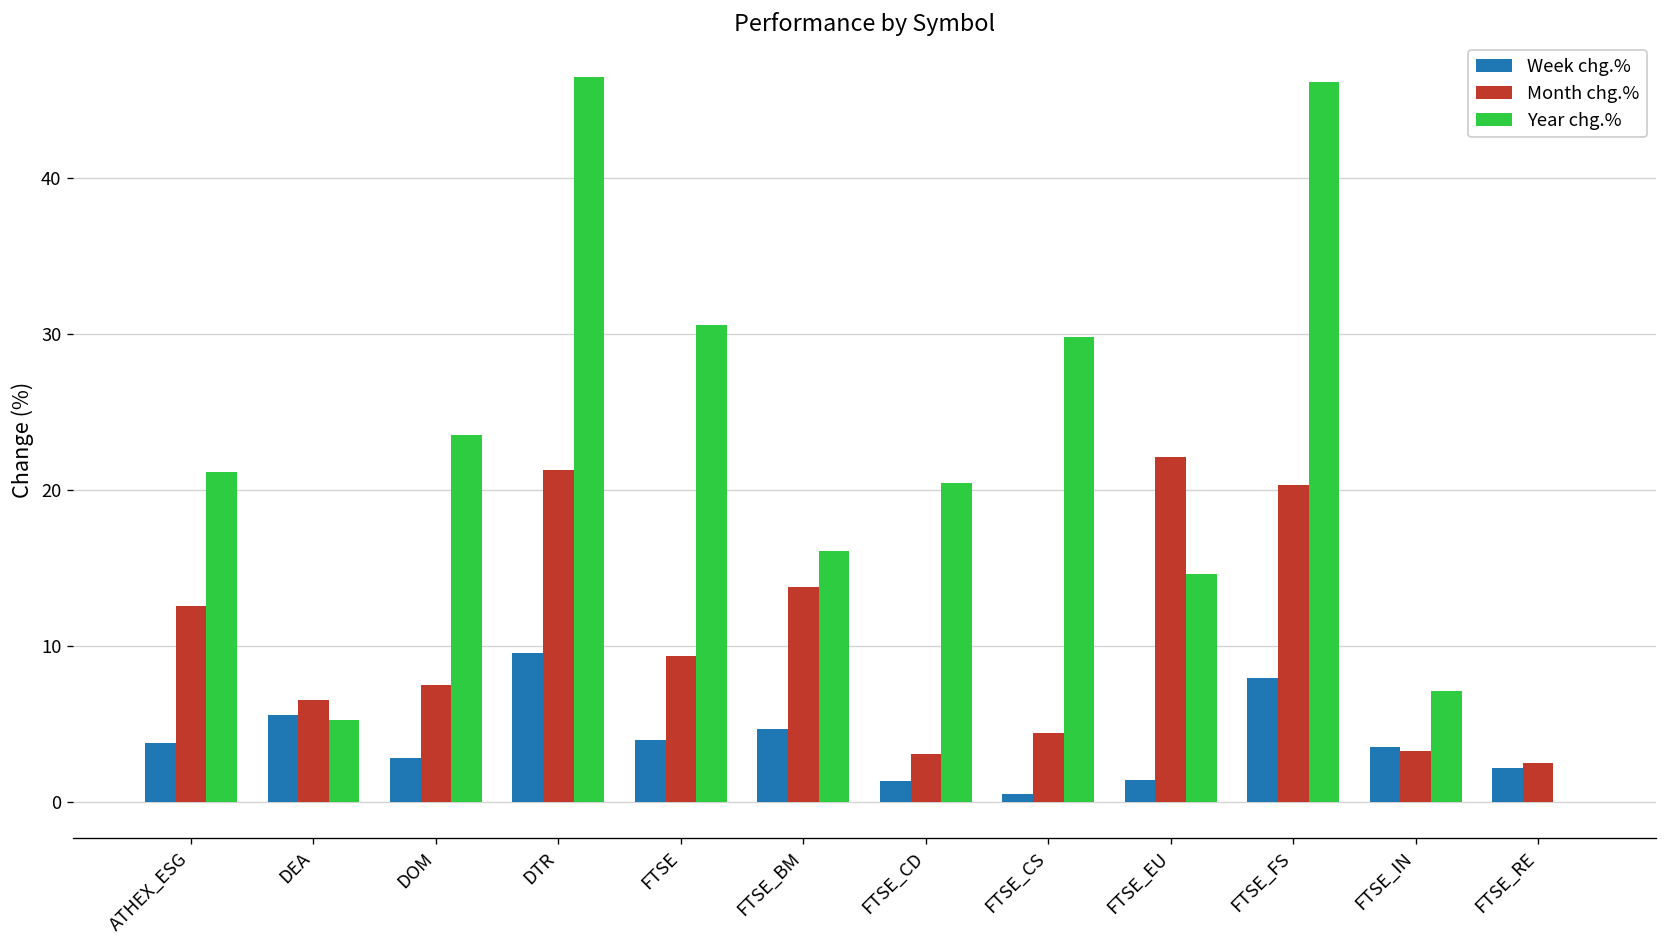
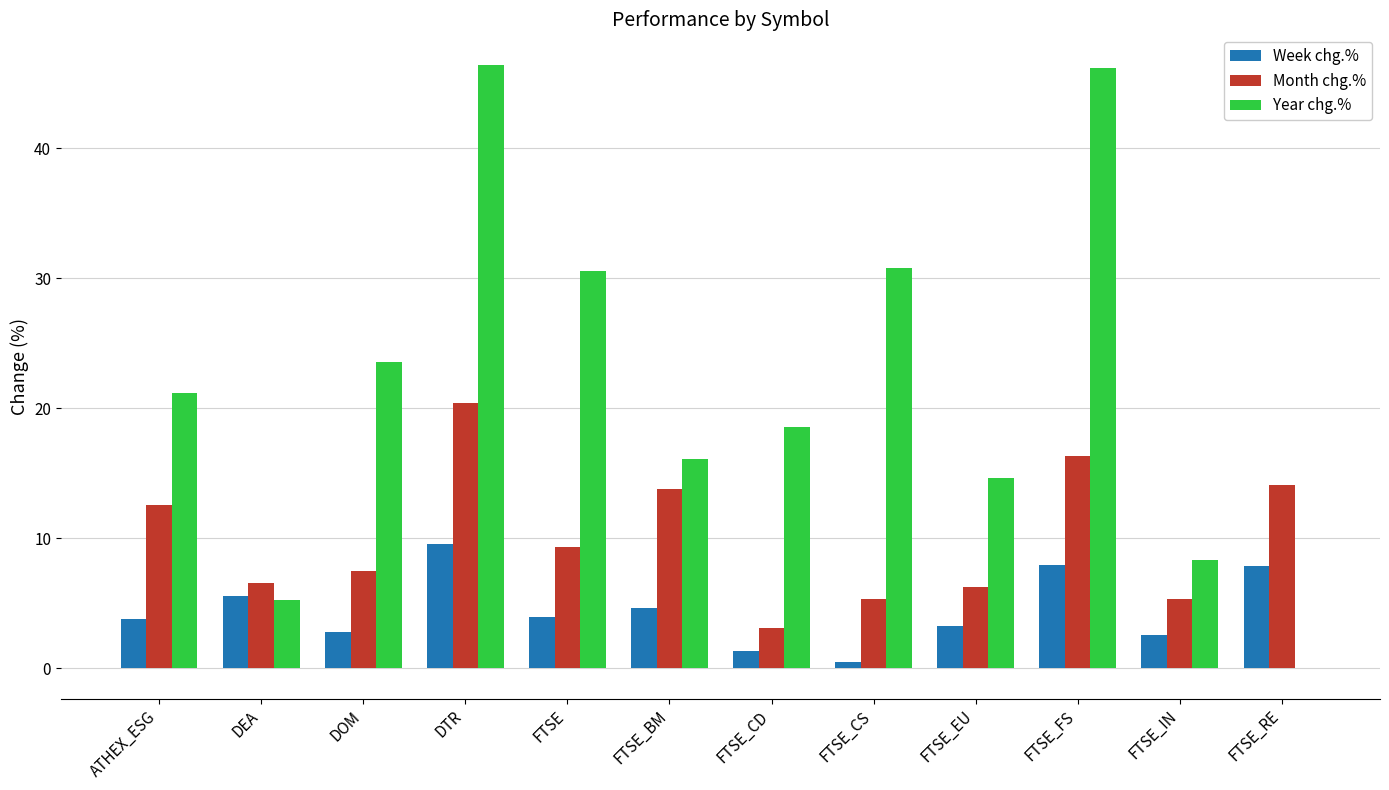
  {
    "Week chg.%": {
      "ATHEX_ESG": 3.8,
      "DEA": 5.6,
      "DOM": 2.8,
      "DTR": 9.6,
      "FTSE": 4.0,
      "FTSE_BM": 4.6,
      "FTSE_CD": 1.3,
      "FTSE_CS": 0.5,
-     "FTSE_EU": 1.4,
+     "FTSE_EU": 3.2,
      "FTSE_FS": 7.9,
-     "FTSE_IN": 3.5,
-     "FTSE_RE": 2.2
+     "FTSE_IN": 2.6,
+     "FTSE_RE": 7.8
    },
    "Month chg.%": {
      "ATHEX_ESG": 12.6,
      "DEA": 6.5,
      "DOM": 7.5,
-     "DTR": 21.3,
+     "DTR": 20.4,
      "FTSE": 9.3,
      "FTSE_BM": 13.8,
      "FTSE_CD": 3.1,
-     "FTSE_CS": 4.4,
-     "FTSE_EU": 22.1,
-     "FTSE_FS": 20.3,
-     "FTSE_IN": 3.2,
-     "FTSE_RE": 2.5
+     "FTSE_CS": 5.3,
+     "FTSE_EU": 6.2,
+     "FTSE_FS": 16.3,
+     "FTSE_IN": 5.3,
+     "FTSE_RE": 14.1
    },
    "Year chg.%": {
      "ATHEX_ESG": 21.1,
      "DEA": 5.3,
      "DOM": 23.5,
      "DTR": 46.4,
      "FTSE": 30.6,
      "FTSE_BM": 16.1,
-     "FTSE_CD": 20.4,
-     "FTSE_CS": 29.8,
+     "FTSE_CD": 18.5,
+     "FTSE_CS": 30.8,
      "FTSE_EU": 14.6,
      "FTSE_FS": 46.2,
-     "FTSE_IN": 7.1
+     "FTSE_IN": 8.3
    }
  }
